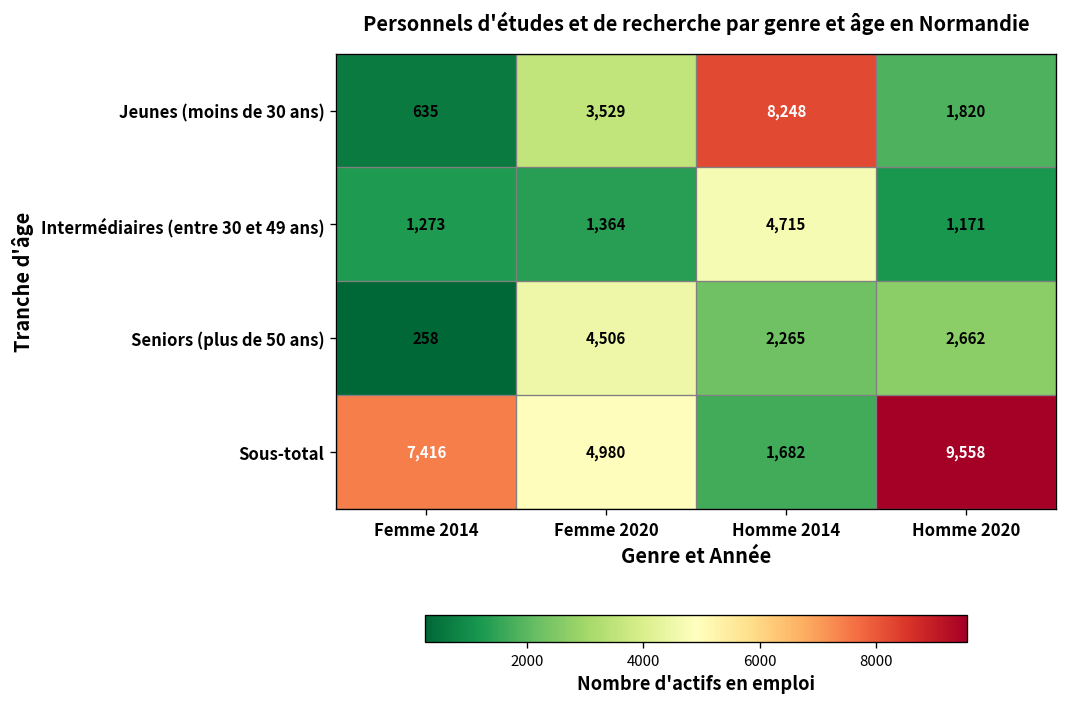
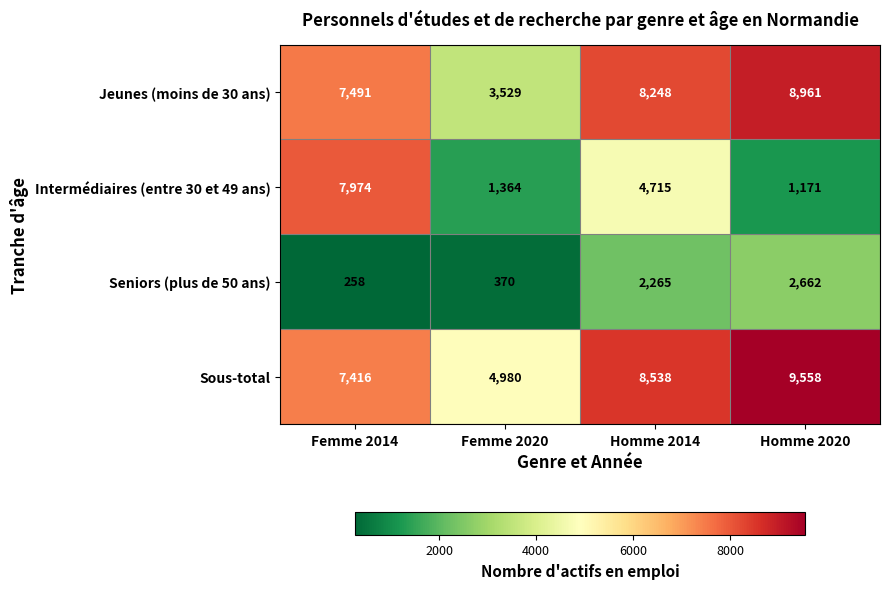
  {
    "Jeunes (moins de 30 ans)": {
-     "Femme 2014": "635",
+     "Femme 2014": "7,491",
      "Femme 2020": "3,529",
      "Homme 2014": "8,248",
-     "Homme 2020": "1,820"
+     "Homme 2020": "8,961"
    },
    "Intermédiaires (entre 30 et 49 ans)": {
-     "Femme 2014": "1,273",
+     "Femme 2014": "7,974",
      "Femme 2020": "1,364",
      "Homme 2014": "4,715",
      "Homme 2020": "1,171"
    },
    "Seniors (plus de 50 ans)": {
      "Femme 2014": "258",
-     "Femme 2020": "4,506",
+     "Femme 2020": "370",
      "Homme 2014": "2,265",
      "Homme 2020": "2,662"
    },
    "Sous-total": {
      "Femme 2014": "7,416",
      "Femme 2020": "4,980",
-     "Homme 2014": "1,682",
+     "Homme 2014": "8,538",
      "Homme 2020": "9,558"
    }
  }
